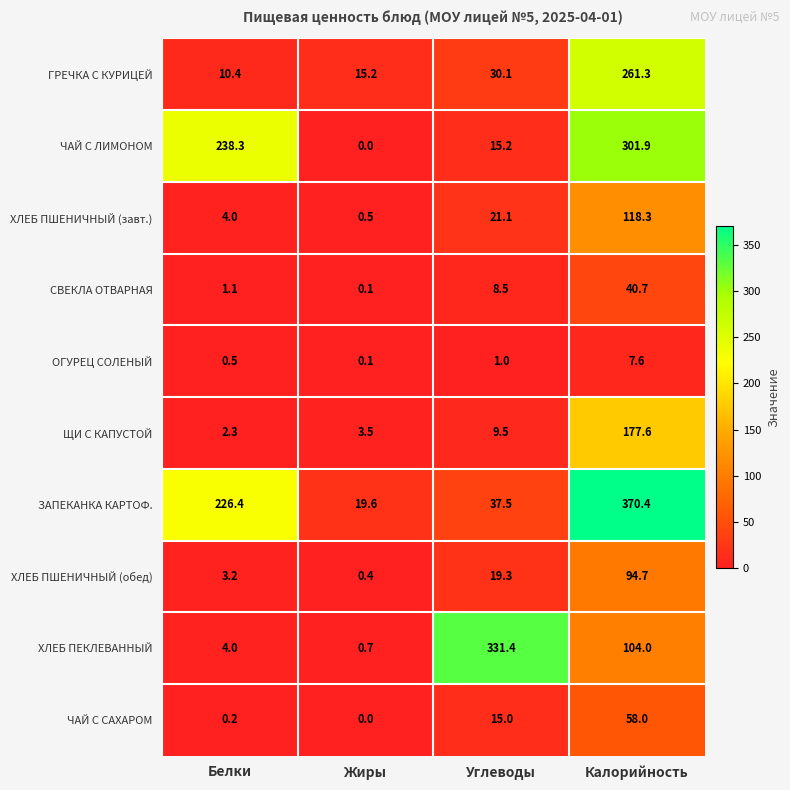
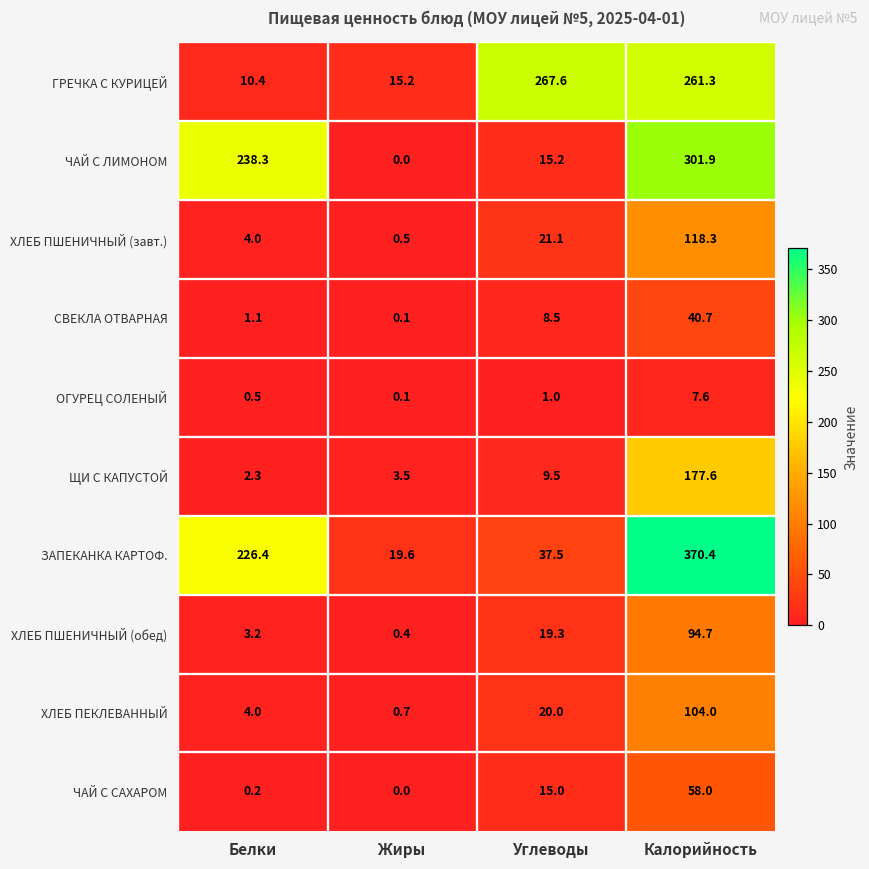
  {
    "ГРЕЧКА С КУРИЦЕЙ": {
      "Белки": 10.4,
      "Жиры": 15.2,
-     "Углеводы": 30.1,
+     "Углеводы": 267.6,
      "Калорийность": 261.3
    },
    "ЧАЙ С ЛИМОНОМ": {
      "Белки": 238.3,
      "Жиры": 0.0,
      "Углеводы": 15.2,
      "Калорийность": 301.9
    },
    "ХЛЕБ ПШЕНИЧНЫЙ (завт.)": {
      "Белки": 4.0,
      "Жиры": 0.5,
      "Углеводы": 21.1,
      "Калорийность": 118.3
    },
    "СВЕКЛА ОТВАРНАЯ": {
      "Белки": 1.1,
      "Жиры": 0.1,
      "Углеводы": 8.5,
      "Калорийность": 40.7
    },
    "ОГУРЕЦ СОЛЕНЫЙ": {
      "Белки": 0.5,
      "Жиры": 0.1,
      "Углеводы": 1.0,
      "Калорийность": 7.6
    },
    "ЩИ С КАПУСТОЙ": {
      "Белки": 2.3,
      "Жиры": 3.5,
      "Углеводы": 9.5,
      "Калорийность": 177.6
    },
    "ЗАПЕКАНКА КАРТОФ.": {
      "Белки": 226.4,
      "Жиры": 19.6,
      "Углеводы": 37.5,
      "Калорийность": 370.4
    },
    "ХЛЕБ ПШЕНИЧНЫЙ (обед)": {
      "Белки": 3.2,
      "Жиры": 0.4,
      "Углеводы": 19.3,
      "Калорийность": 94.7
    },
    "ХЛЕБ ПЕКЛЕВАННЫЙ": {
      "Белки": 4.0,
      "Жиры": 0.7,
-     "Углеводы": 331.4,
+     "Углеводы": 20.0,
      "Калорийность": 104.0
    },
    "ЧАЙ С САХАРОМ": {
      "Белки": 0.2,
      "Жиры": 0.0,
      "Углеводы": 15.0,
      "Калорийность": 58.0
    }
  }
